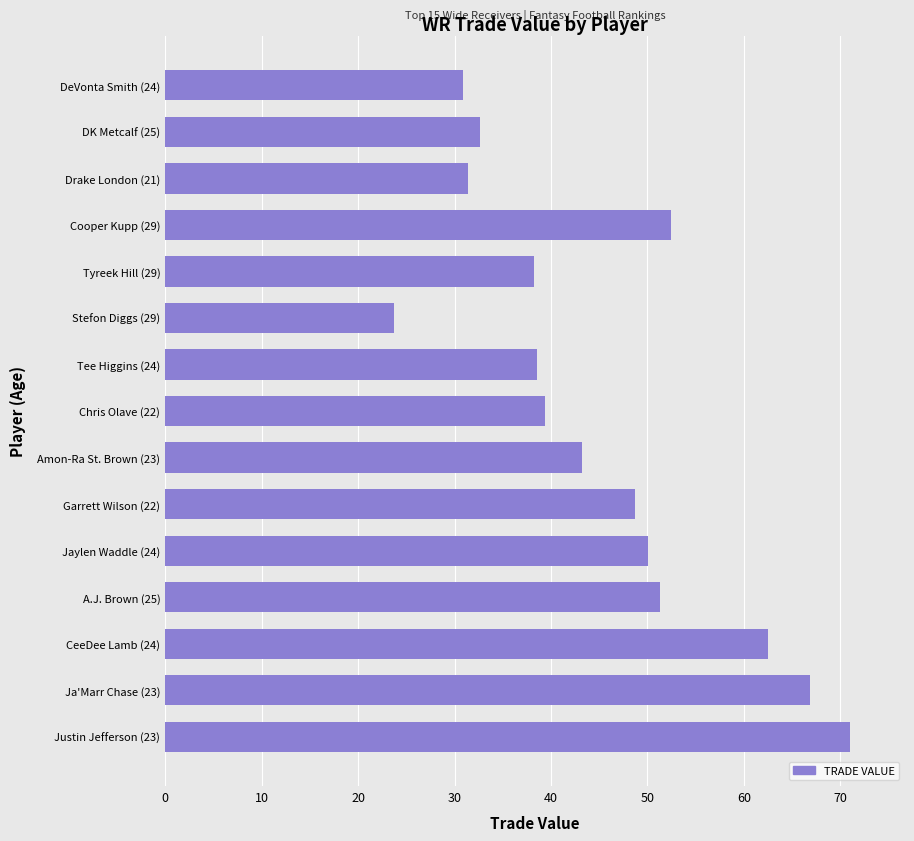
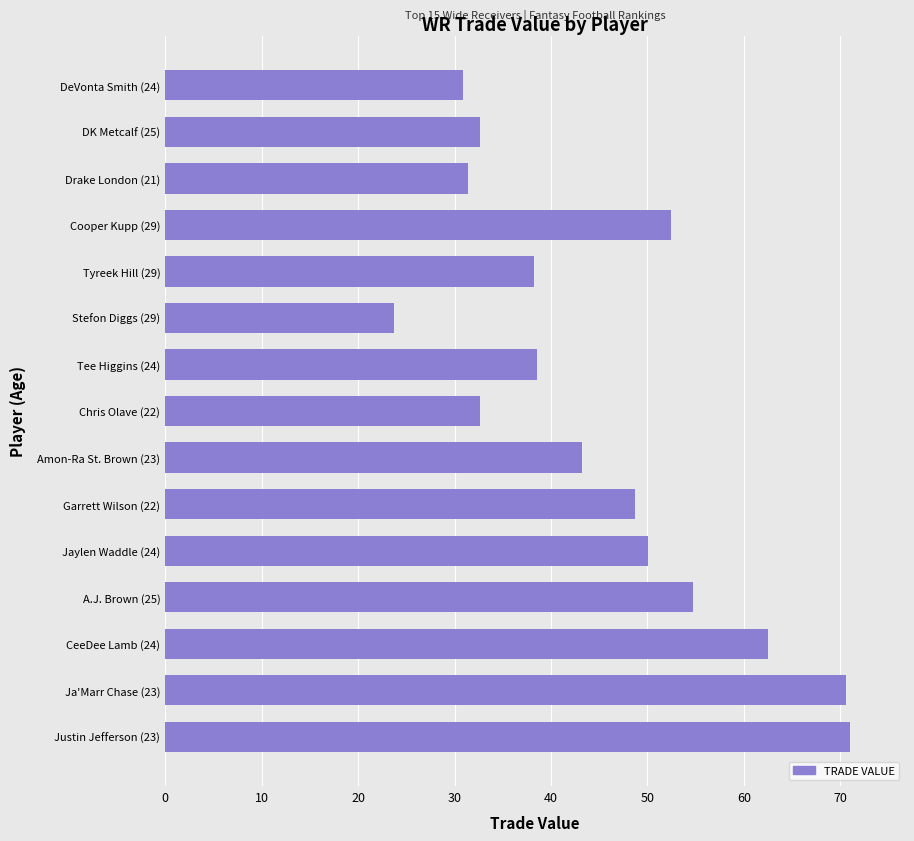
  {
    "DeVonta Smith (24)": 31,
    "DK Metcalf (25)": 33,
    "Drake London (21)": 31,
    "Cooper Kupp (29)": 52,
    "Tyreek Hill (29)": 38,
    "Stefon Diggs (29)": 24,
    "Tee Higgins (24)": 39,
-   "Chris Olave (22)": 39,
+   "Chris Olave (22)": 33,
    "Amon-Ra St. Brown (23)": 43,
    "Garrett Wilson (22)": 49,
    "Jaylen Waddle (24)": 50,
-   "A.J. Brown (25)": 51,
+   "A.J. Brown (25)": 55,
    "CeeDee Lamb (24)": 63,
-   "Ja'Marr Chase (23)": 67,
+   "Ja'Marr Chase (23)": 71,
    "Justin Jefferson (23)": 71
  }
